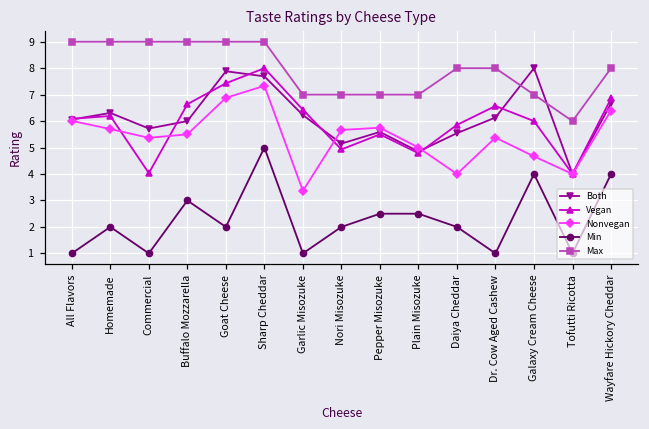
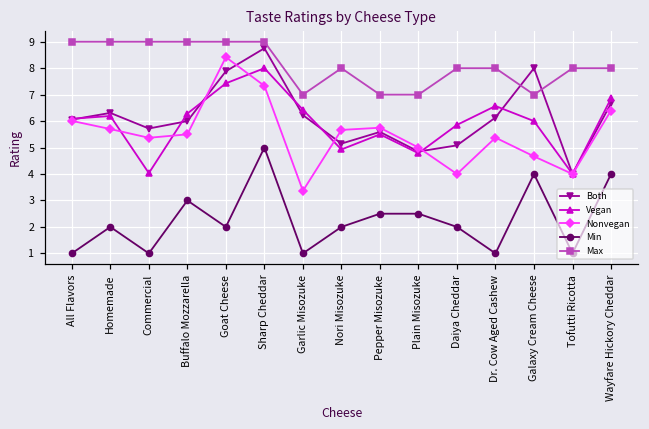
  {
    "Both": {
      "Homemade": 6.3,
      "Commercial": 5.7,
      "Buffalo Mozzarella": 6.0,
      "Goat Cheese": 7.9,
-     "Sharp Cheddar": 7.7,
+     "Sharp Cheddar": 8.8,
      "Garlic Misozuke": 6.2,
      "Nori Misozuke": 5.2,
-     "Daiya Cheddar": 5.5,
+     "Daiya Cheddar": 5.1,
      "Dr. Cow Aged Cashew": 6.1,
      "Galaxy Cream Cheese": 8.0,
      "Wayfare Hickory Cheddar": 6.7
    },
    "Vegan": {
      "Homemade": 6.2,
      "Commercial": 4.0,
-     "Buffalo Mozzarella": 6.6,
+     "Buffalo Mozzarella": 6.3,
      "Goat Cheese": 7.4,
      "Sharp Cheddar": 8.0,
      "Garlic Misozuke": 6.4,
      "Nori Misozuke": 4.9,
      "Daiya Cheddar": 5.9,
      "Dr. Cow Aged Cashew": 6.6,
      "Galaxy Cream Cheese": 6.0,
      "Wayfare Hickory Cheddar": 6.9
    },
    "Nonvegan": {
      "Homemade": 5.7,
      "Commercial": 5.4,
      "Buffalo Mozzarella": 5.5,
-     "Goat Cheese": 6.9,
+     "Goat Cheese": 8.4,
      "Sharp Cheddar": 7.3,
      "Garlic Misozuke": 3.4,
      "Nori Misozuke": 5.7,
      "Pepper Misozuke": 5.8,
      "Plain Misozuke": 5.0,
      "Daiya Cheddar": 4.0,
      "Dr. Cow Aged Cashew": 5.4,
      "Galaxy Cream Cheese": 4.7,
      "Wayfare Hickory Cheddar": 6.4
    },
    "Min": {
      "All Flavors": 1.0,
      "Homemade": 2.0,
      "Commercial": 1.0,
      "Buffalo Mozzarella": 3.0,
      "Goat Cheese": 2.0,
      "Sharp Cheddar": 5.0,
      "Garlic Misozuke": 1.0,
      "Nori Misozuke": 2.0,
      "Pepper Misozuke": 2.5,
      "Plain Misozuke": 2.5,
      "Daiya Cheddar": 2.0,
      "Dr. Cow Aged Cashew": 1.0,
      "Galaxy Cream Cheese": 4.0,
      "Wayfare Hickory Cheddar": 4.0
    },
    "Max": {
      "All Flavors": 9,
      "Homemade": 9,
      "Commercial": 9,
      "Buffalo Mozzarella": 9,
      "Goat Cheese": 9,
      "Sharp Cheddar": 9,
      "Garlic Misozuke": 7,
-     "Nori Misozuke": 7,
+     "Nori Misozuke": 8,
      "Pepper Misozuke": 7,
      "Plain Misozuke": 7,
      "Daiya Cheddar": 8,
      "Dr. Cow Aged Cashew": 8,
      "Galaxy Cream Cheese": 7,
-     "Tofutti Ricotta": 6,
+     "Tofutti Ricotta": 8,
      "Wayfare Hickory Cheddar": 8
    }
  }
